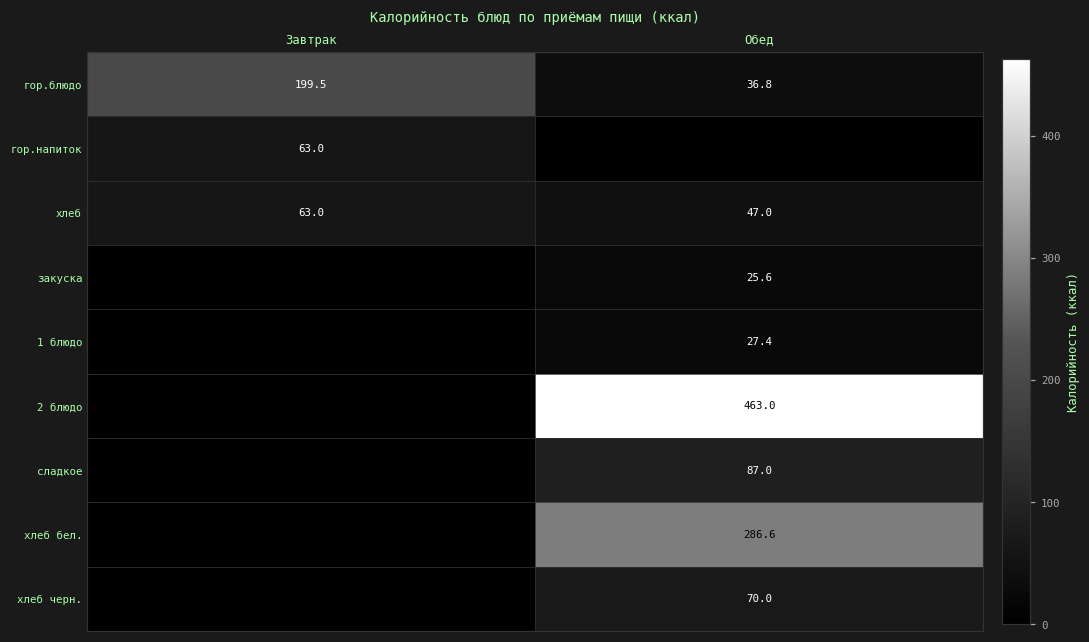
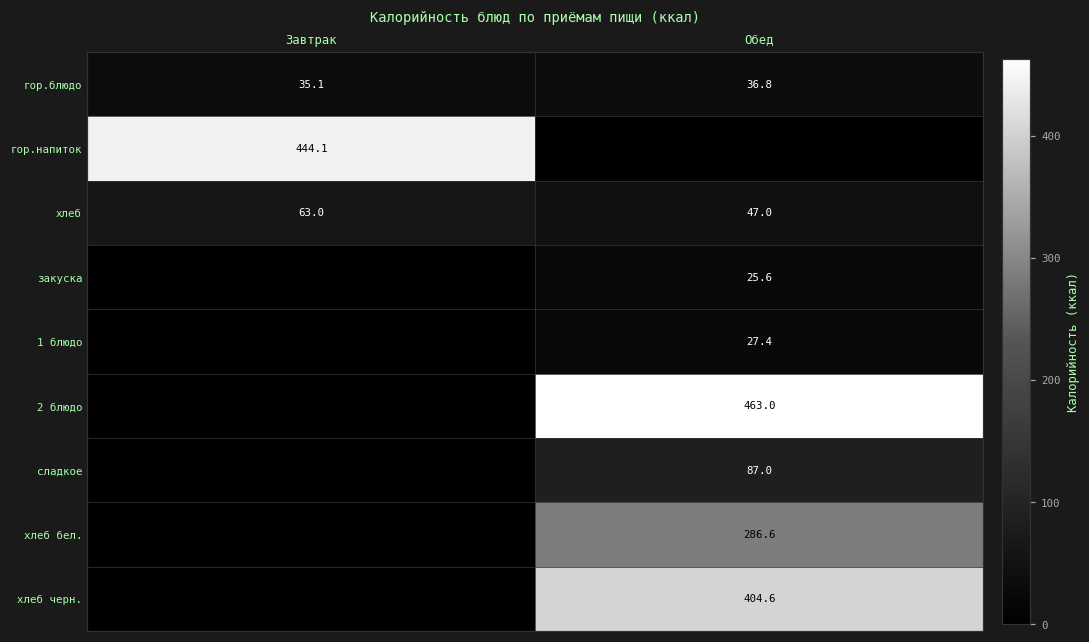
  {
    "гор.блюдо": {
-     "Завтрак": 199.5,
+     "Завтрак": 35.1,
      "Обед": 36.8
    },
    "гор.напиток": {
-     "Завтрак": 63.0
+     "Завтрак": 444.1
    },
    "хлеб": {
      "Завтрак": 63.0,
      "Обед": 47.0
    },
    "закуска": {
      "Обед": 25.6
    },
    "1 блюдо": {
      "Обед": 27.4
    },
    "2 блюдо": {
      "Обед": 463.0
    },
    "сладкое": {
      "Обед": 87.0
    },
    "хлеб бел.": {
      "Обед": 286.6
    },
    "хлеб черн.": {
-     "Обед": 70.0
+     "Обед": 404.6
    }
  }
